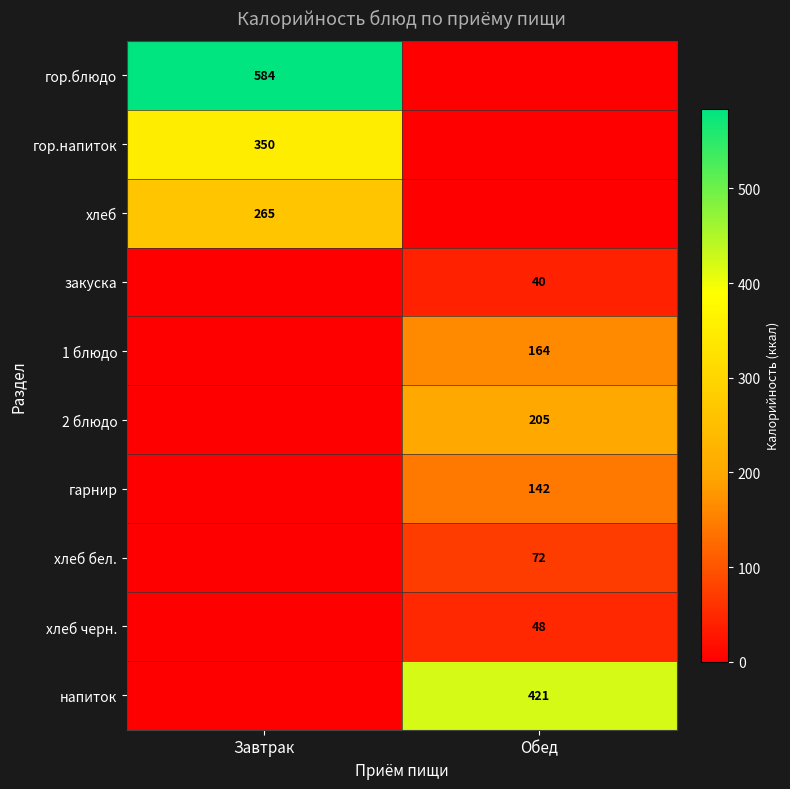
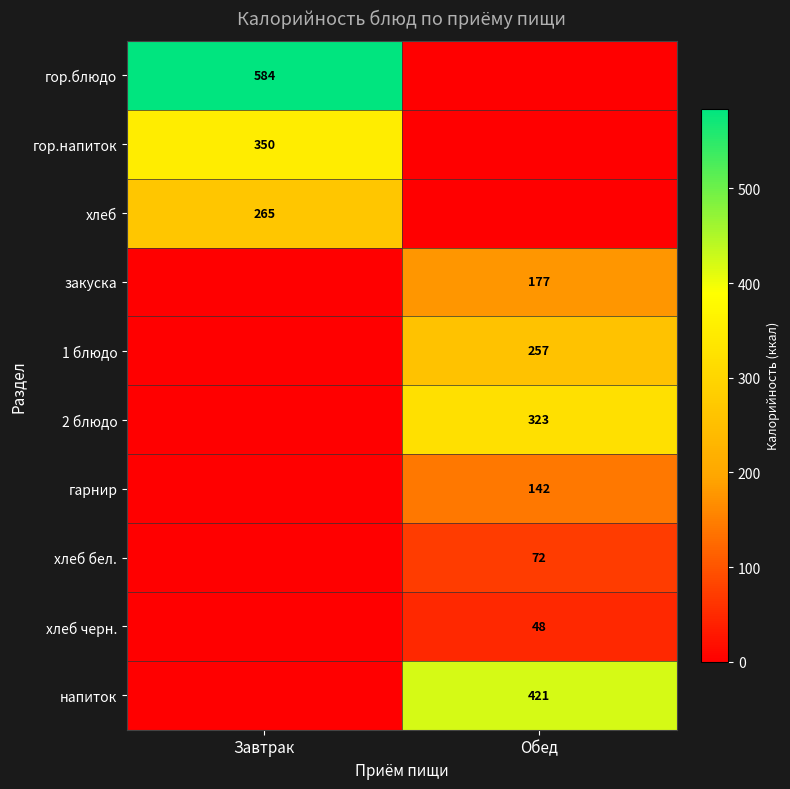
  {
    "гор.блюдо": {
      "Завтрак": 584
    },
    "гор.напиток": {
      "Завтрак": 350
    },
    "хлеб": {
      "Завтрак": 265
    },
    "закуска": {
-     "Обед": 40
+     "Обед": 177
    },
    "1 блюдо": {
-     "Обед": 164
+     "Обед": 257
    },
    "2 блюдо": {
-     "Обед": 205
+     "Обед": 323
    },
    "гарнир": {
      "Обед": 142
    },
    "хлеб бел.": {
      "Обед": 72
    },
    "хлеб черн.": {
      "Обед": 48
    },
    "напиток": {
      "Обед": 421
    }
  }
